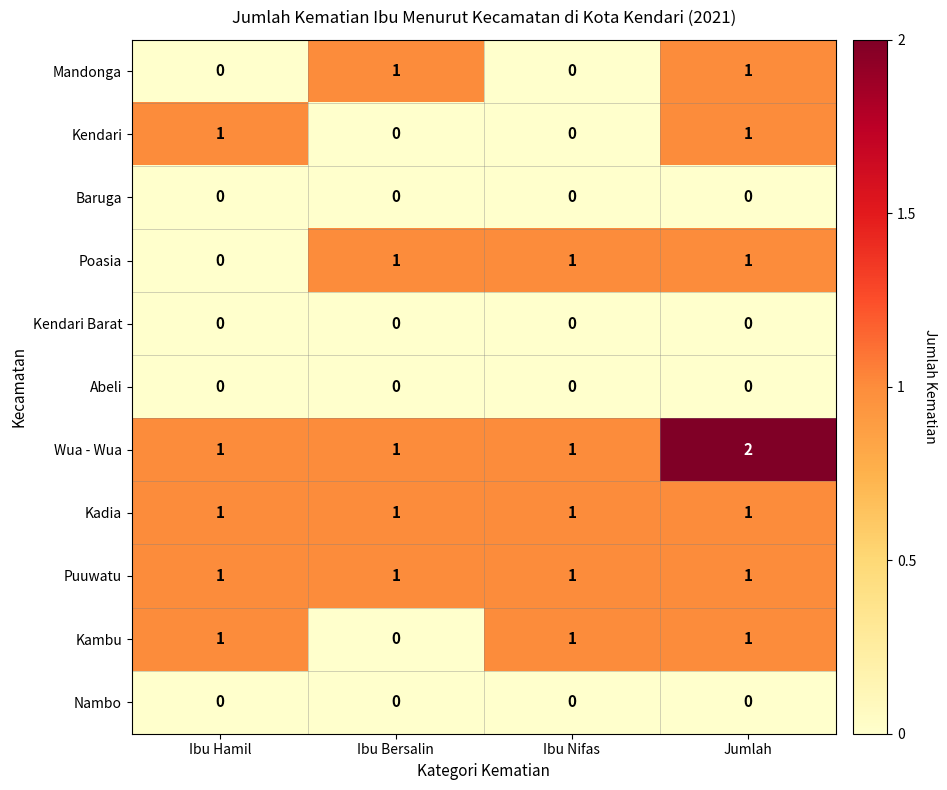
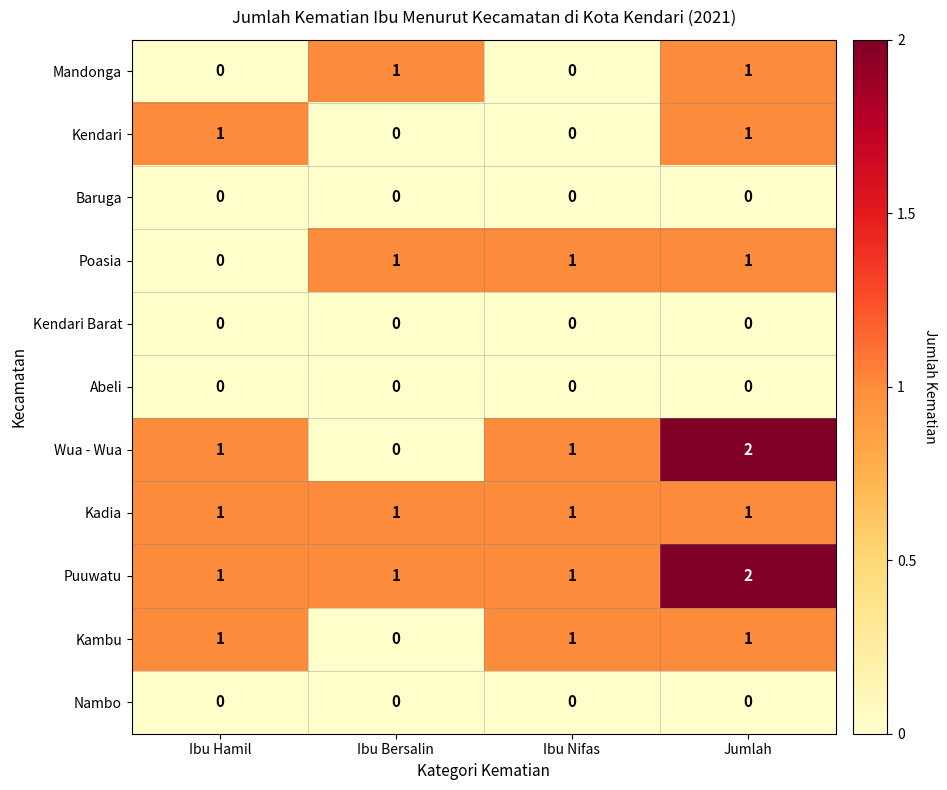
  {
    "Mandonga": {
      "Ibu Hamil": 0,
      "Ibu Bersalin": 1,
      "Ibu Nifas": 0,
      "Jumlah": 1
    },
    "Kendari": {
      "Ibu Hamil": 1,
      "Ibu Bersalin": 0,
      "Ibu Nifas": 0,
      "Jumlah": 1
    },
    "Baruga": {
      "Ibu Hamil": 0,
      "Ibu Bersalin": 0,
      "Ibu Nifas": 0,
      "Jumlah": 0
    },
    "Poasia": {
      "Ibu Hamil": 0,
      "Ibu Bersalin": 1,
      "Ibu Nifas": 1,
      "Jumlah": 1
    },
    "Kendari Barat": {
      "Ibu Hamil": 0,
      "Ibu Bersalin": 0,
      "Ibu Nifas": 0,
      "Jumlah": 0
    },
    "Abeli": {
      "Ibu Hamil": 0,
      "Ibu Bersalin": 0,
      "Ibu Nifas": 0,
      "Jumlah": 0
    },
    "Wua - Wua": {
      "Ibu Hamil": 1,
-     "Ibu Bersalin": 1,
+     "Ibu Bersalin": 0,
      "Ibu Nifas": 1,
      "Jumlah": 2
    },
    "Kadia": {
      "Ibu Hamil": 1,
      "Ibu Bersalin": 1,
      "Ibu Nifas": 1,
      "Jumlah": 1
    },
    "Puuwatu": {
      "Ibu Hamil": 1,
      "Ibu Bersalin": 1,
      "Ibu Nifas": 1,
-     "Jumlah": 1
+     "Jumlah": 2
    },
    "Kambu": {
      "Ibu Hamil": 1,
      "Ibu Bersalin": 0,
      "Ibu Nifas": 1,
      "Jumlah": 1
    },
    "Nambo": {
      "Ibu Hamil": 0,
      "Ibu Bersalin": 0,
      "Ibu Nifas": 0,
      "Jumlah": 0
    }
  }
